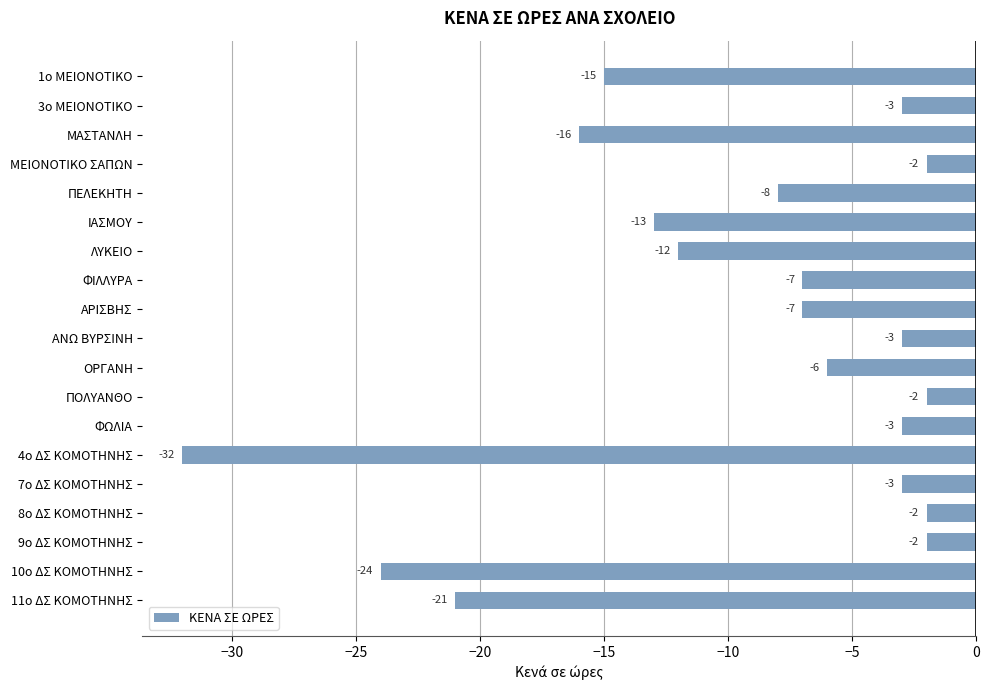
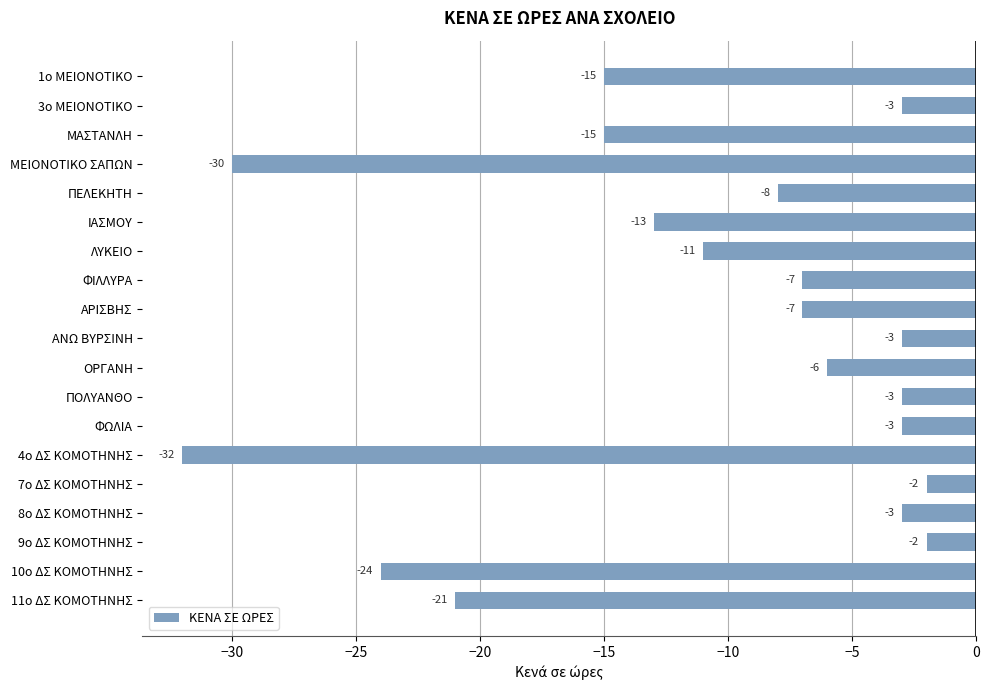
  {
    "1ο ΜΕΙΟΝΟΤΙΚΟ": -15,
    "3ο ΜΕΙΟΝΟΤΙΚΟ": -3,
-   "ΜΑΣΤΑΝΛΗ": -16,
-   "ΜΕΙΟΝΟΤΙΚΟ ΣΑΠΩΝ": -2,
+   "ΜΑΣΤΑΝΛΗ": -15,
+   "ΜΕΙΟΝΟΤΙΚΟ ΣΑΠΩΝ": -30,
    "ΠΕΛΕΚΗΤΗ": -8,
    "ΙΑΣΜΟΥ": -13,
-   "ΛΥΚΕΙΟ": -12,
+   "ΛΥΚΕΙΟ": -11,
    "ΦΙΛΛΥΡΑ": -7,
    "ΑΡΙΣΒΗΣ": -7,
    "ΑΝΩ ΒΥΡΣΙΝΗ": -3,
    "ΟΡΓΑΝΗ": -6,
-   "ΠΟΛΥΑΝΘΟ": -2,
+   "ΠΟΛΥΑΝΘΟ": -3,
    "ΦΩΛΙΑ": -3,
    "4ο ΔΣ ΚΟΜΟΤΗΝΗΣ": -32,
-   "7ο ΔΣ ΚΟΜΟΤΗΝΗΣ": -3,
-   "8ο ΔΣ ΚΟΜΟΤΗΝΗΣ": -2,
+   "7ο ΔΣ ΚΟΜΟΤΗΝΗΣ": -2,
+   "8ο ΔΣ ΚΟΜΟΤΗΝΗΣ": -3,
    "9ο ΔΣ ΚΟΜΟΤΗΝΗΣ": -2,
    "10ο ΔΣ ΚΟΜΟΤΗΝΗΣ": -24,
    "11ο ΔΣ ΚΟΜΟΤΗΝΗΣ": -21
  }
